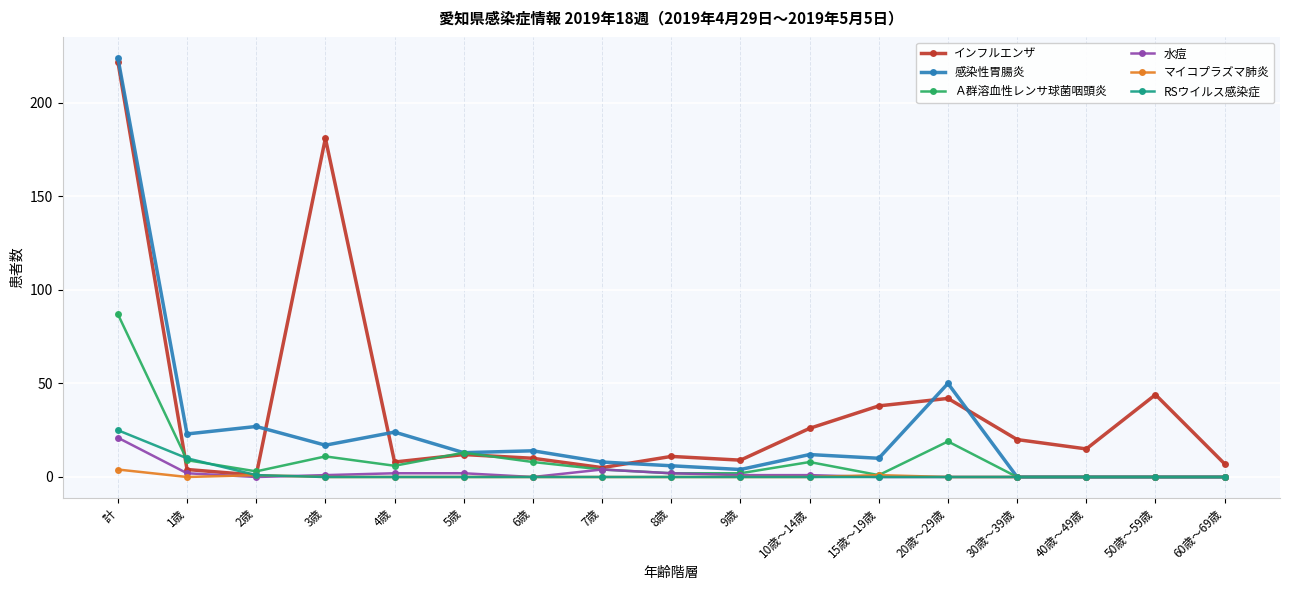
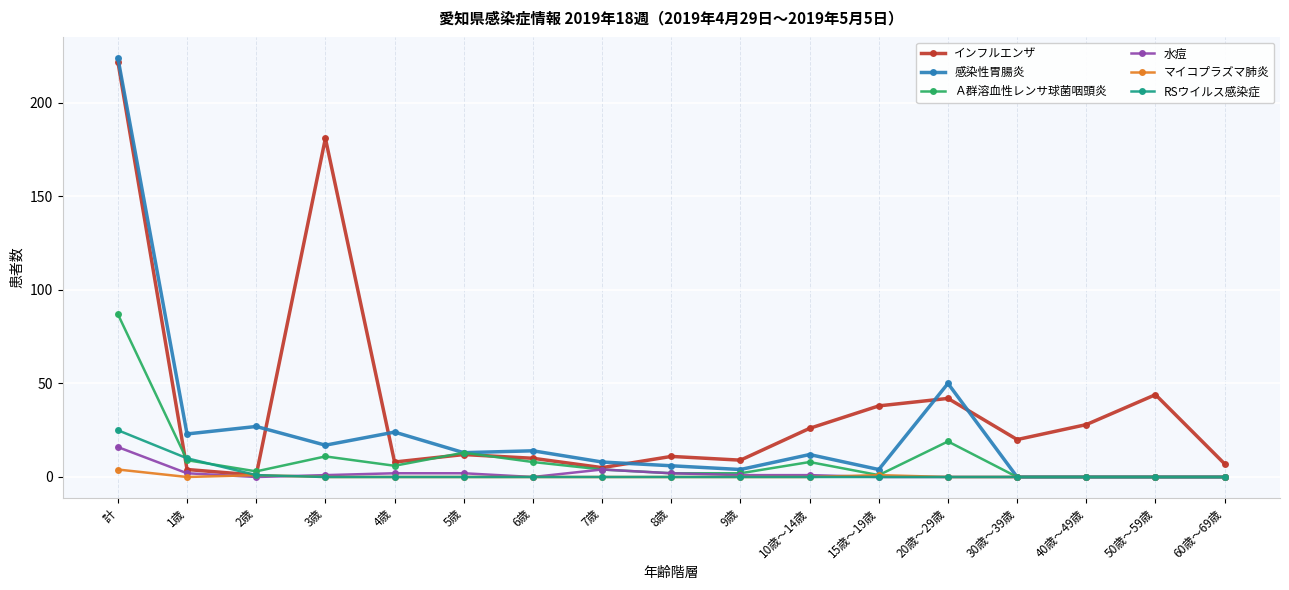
  {
    "インフルエンザ": {
      "計": 222,
      "1歳": 4,
      "3歳": 181,
      "4歳": 8,
      "6歳": 10,
      "8歳": 11,
      "9歳": 9,
      "10歳～14歳": 26,
      "15歳～19歳": 38,
      "20歳～29歳": 42,
      "30歳～39歳": 20,
-     "40歳～49歳": 15,
+     "40歳～49歳": 28,
      "50歳～59歳": 44,
      "60歳～69歳": 7
    },
    "感染性胃腸炎": {
      "計": 224,
      "1歳": 23,
      "2歳": 27,
      "3歳": 17,
      "4歳": 24,
      "6歳": 14,
      "7歳": 8,
      "8歳": 6,
      "9歳": 4,
      "10歳～14歳": 12,
-     "15歳～19歳": 10,
+     "15歳～19歳": 4,
      "20歳～29歳": 50
    },
    "水痘": {
-     "計": 21,
+     "計": 16,
      "1歳": 2,
      "4歳": 2,
      "5歳": 2
    },
    "マイコプラズマ肺炎": {
      "計": 4,
      "1歳": 0
    }
  }
